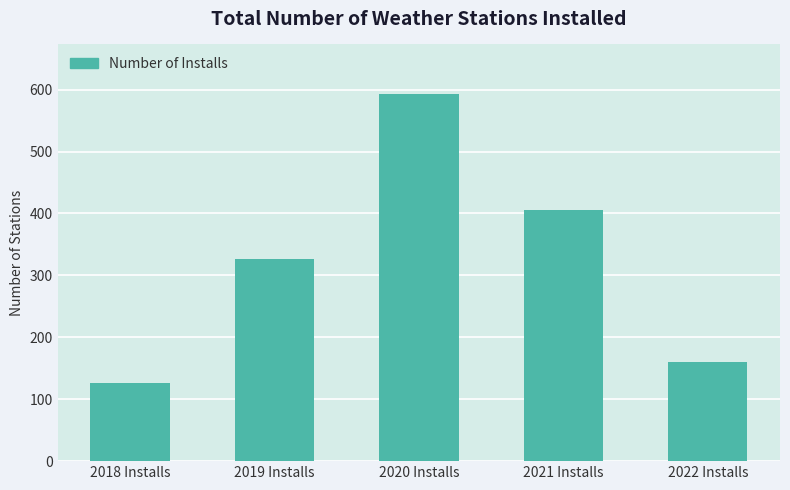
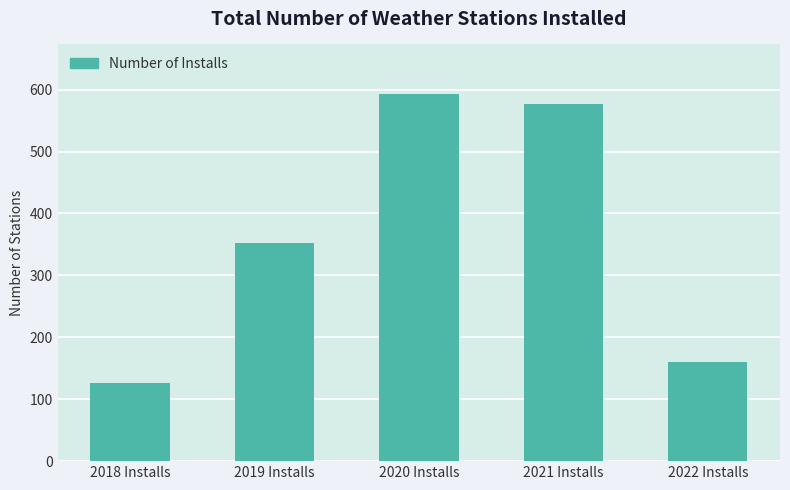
  {
    "2018 Installs": 130,
-   "2019 Installs": 330,
+   "2019 Installs": 350,
    "2020 Installs": 590,
-   "2021 Installs": 410,
+   "2021 Installs": 580,
    "2022 Installs": 160
  }
